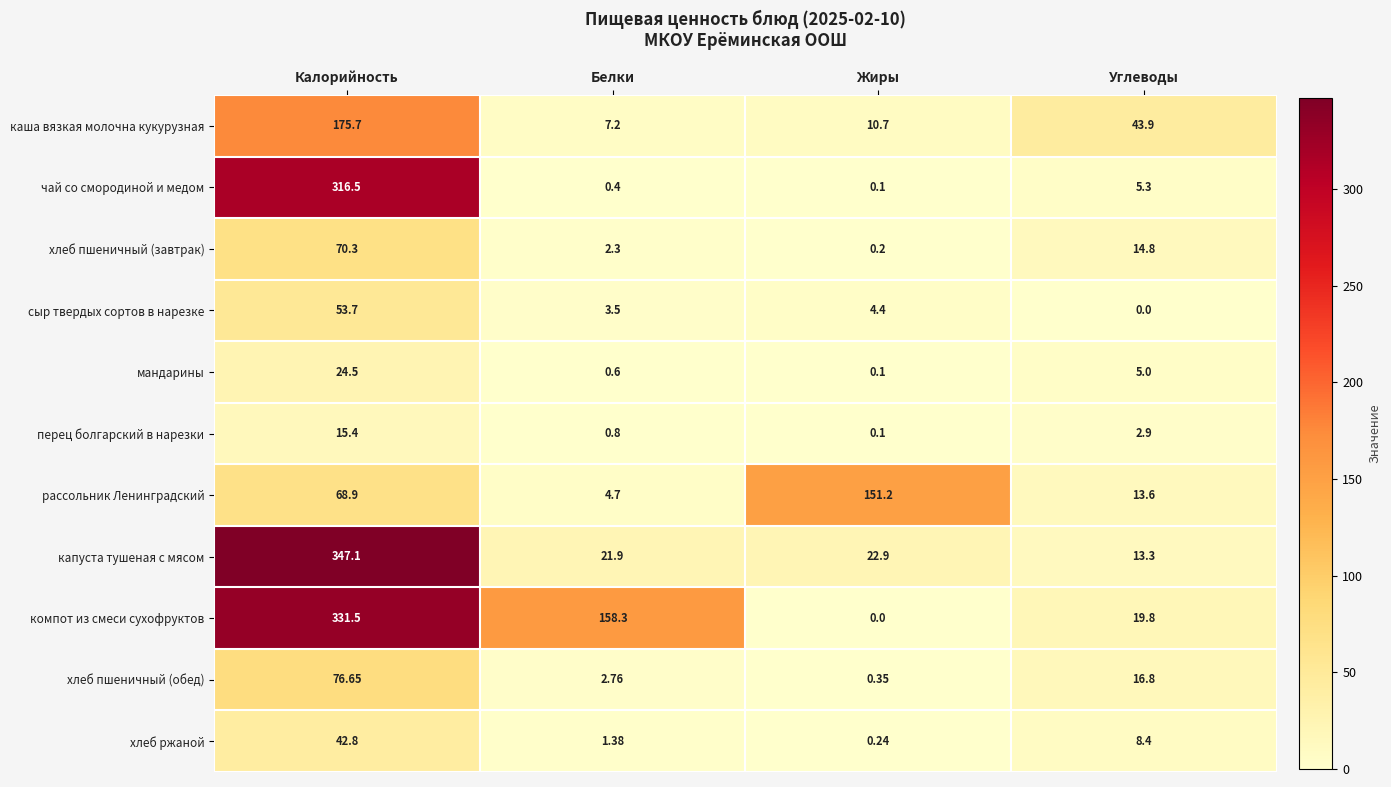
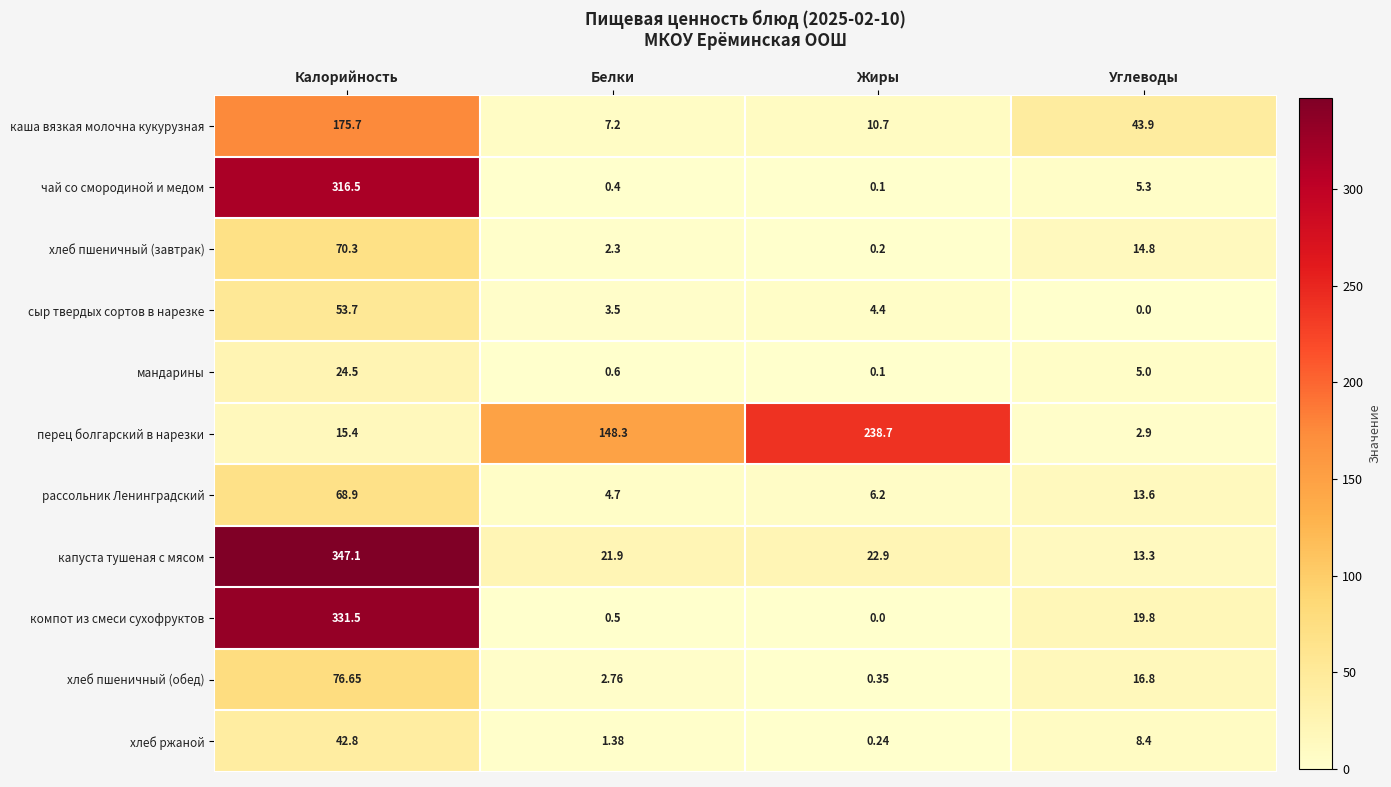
  {
    "каша вязкая молочна кукурузная": {
      "Калорийность": 175.7,
      "Белки": 7.2,
      "Жиры": 10.7,
      "Углеводы": 43.9
    },
    "чай со смородиной и медом": {
      "Калорийность": 316.5,
      "Белки": 0.4,
      "Жиры": 0.1,
      "Углеводы": 5.3
    },
    "хлеб пшеничный (завтрак)": {
      "Калорийность": 70.3,
      "Белки": 2.3,
      "Жиры": 0.2,
      "Углеводы": 14.8
    },
    "сыр твердых сортов в нарезке": {
      "Калорийность": 53.7,
      "Белки": 3.5,
      "Жиры": 4.4,
      "Углеводы": 0.0
    },
    "мандарины": {
      "Калорийность": 24.5,
      "Белки": 0.6,
      "Жиры": 0.1,
      "Углеводы": 5.0
    },
    "перец болгарский в нарезки": {
      "Калорийность": 15.4,
-     "Белки": 0.8,
-     "Жиры": 0.1,
+     "Белки": 148.3,
+     "Жиры": 238.7,
      "Углеводы": 2.9
    },
    "рассольник Ленинградский": {
      "Калорийность": 68.9,
      "Белки": 4.7,
-     "Жиры": 151.2,
+     "Жиры": 6.2,
      "Углеводы": 13.6
    },
    "капуста тушеная с мясом": {
      "Калорийность": 347.1,
      "Белки": 21.9,
      "Жиры": 22.9,
      "Углеводы": 13.3
    },
    "компот из смеси сухофруктов": {
      "Калорийность": 331.5,
-     "Белки": 158.3,
+     "Белки": 0.5,
      "Жиры": 0.0,
      "Углеводы": 19.8
    },
    "хлеб пшеничный (обед)": {
      "Калорийность": 76.65,
      "Белки": 2.76,
      "Жиры": 0.35,
      "Углеводы": 16.8
    },
    "хлеб ржаной": {
      "Калорийность": 42.8,
      "Белки": 1.38,
      "Жиры": 0.24,
      "Углеводы": 8.4
    }
  }
